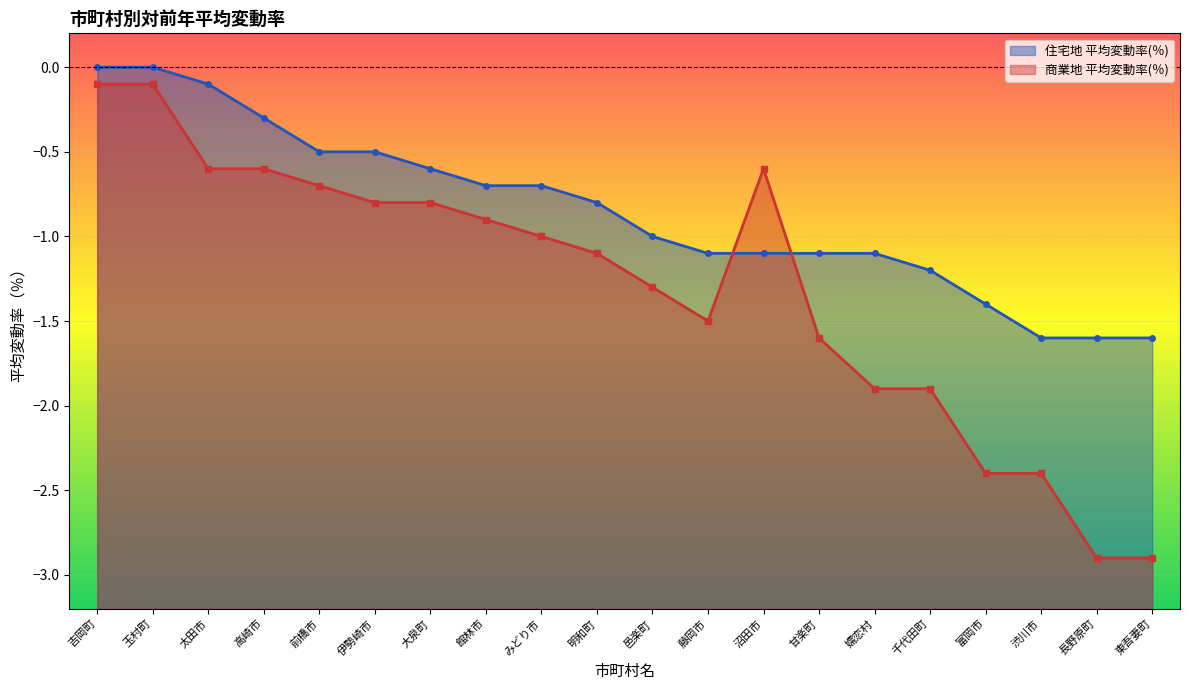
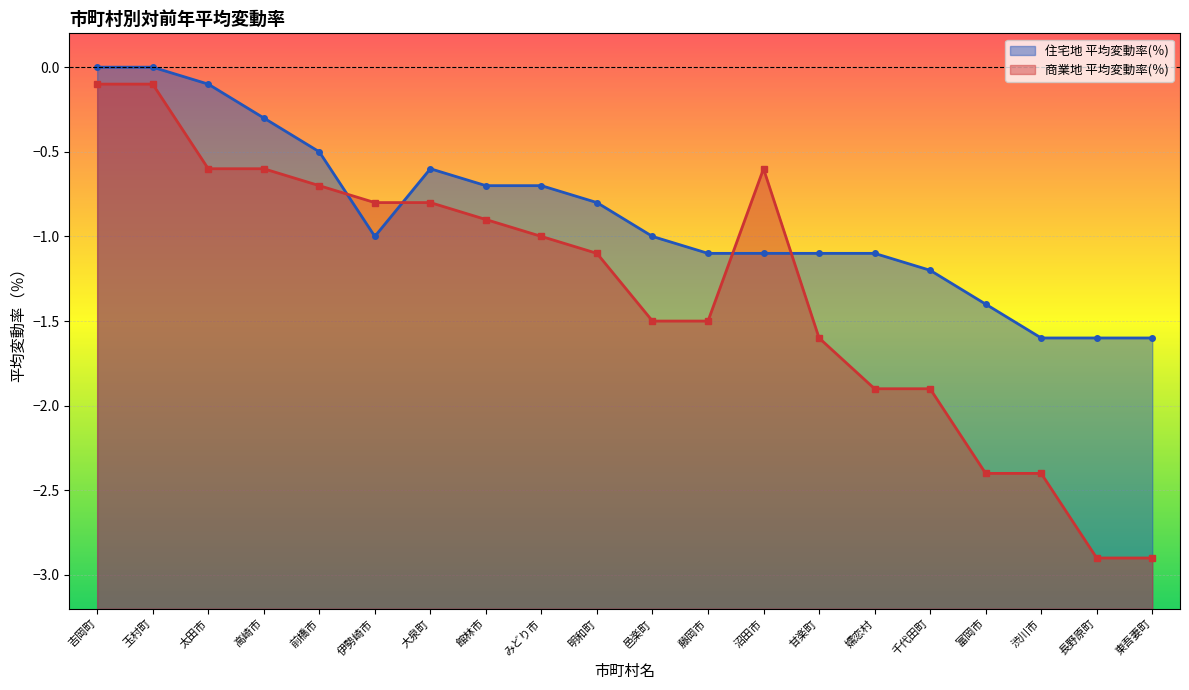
  {
    "住宅地 平均変動率(％)": {
      "吉岡町": 0.0,
      "玉村町": 0.0,
      "太田市": -0.1,
      "高崎市": -0.3,
      "前橋市": -0.5,
-     "伊勢崎市": -0.5,
+     "伊勢崎市": -1.0,
      "大泉町": -0.6,
      "館林市": -0.7,
      "みどり市": -0.7,
      "明和町": -0.8,
      "邑楽町": -1.0,
      "藤岡市": -1.1,
      "沼田市": -1.1,
      "甘楽町": -1.1,
      "嬬恋村": -1.1,
      "千代田町": -1.2,
      "富岡市": -1.4,
      "渋川市": -1.6,
      "長野原町": -1.6,
      "東吾妻町": -1.6
    },
    "商業地 平均変動率(％)": {
      "吉岡町": -0.1,
      "玉村町": -0.1,
      "太田市": -0.6,
      "高崎市": -0.6,
      "前橋市": -0.7,
      "伊勢崎市": -0.8,
      "大泉町": -0.8,
      "館林市": -0.9,
      "みどり市": -1.0,
      "明和町": -1.1,
-     "邑楽町": -1.3,
+     "邑楽町": -1.5,
      "藤岡市": -1.5,
      "沼田市": -0.6,
      "甘楽町": -1.6,
      "嬬恋村": -1.9,
      "千代田町": -1.9,
      "富岡市": -2.4,
      "渋川市": -2.4,
      "長野原町": -2.9,
      "東吾妻町": -2.9
    }
  }
